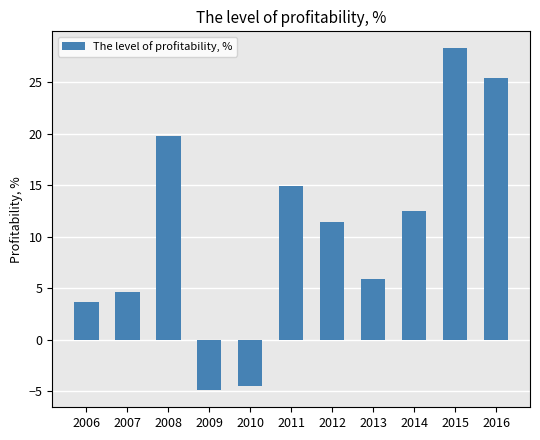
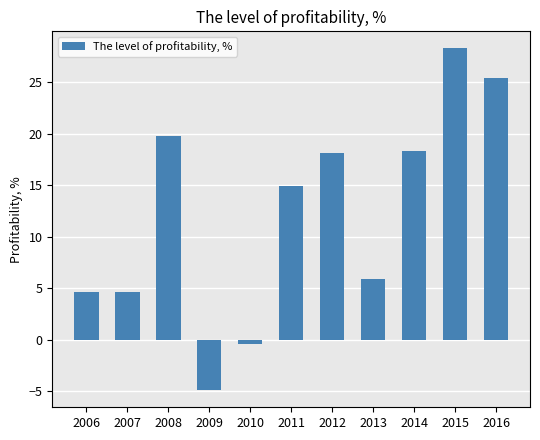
  {
-   "2006": 3.7,
+   "2006": 4.6,
    "2007": 4.6,
    "2008": 19.8,
    "2009": -4.9,
-   "2010": -4.5,
+   "2010": -0.4,
    "2011": 14.9,
-   "2012": 11.4,
+   "2012": 18.1,
    "2013": 5.9,
-   "2014": 12.5,
+   "2014": 18.3,
    "2015": 28.3,
    "2016": 25.4
  }
